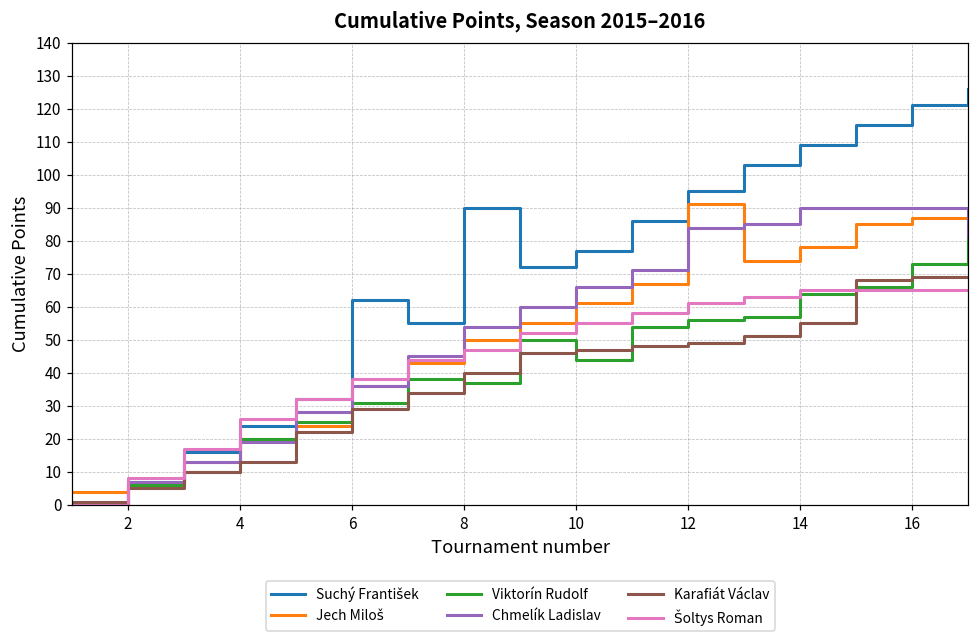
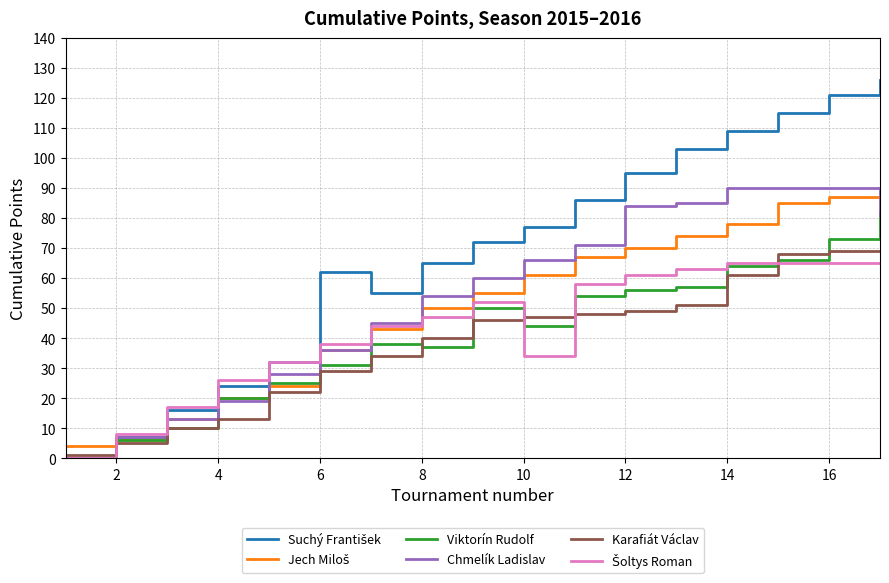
  {
    "Suchý František": {
      "4": 24,
      "6": 62,
-     "8": 90,
+     "8": 65,
      "10": 77,
      "12": 95,
      "14": 109,
      "16": 121
    },
    "Jech Miloš": {
      "8": 50,
      "10": 61,
-     "12": 91,
+     "12": 70,
      "14": 78,
      "16": 87
    },
    "Viktorín Rudolf": {
      "6": 31,
      "8": 37,
      "10": 44,
      "12": 56,
      "14": 64,
      "16": 73
    },
    "Chmelík Ladislav": {
      "4": 19,
      "8": 54,
      "10": 66,
      "12": 84,
      "14": 90,
      "16": 90
    },
    "Karafiát Václav": {
      "2": 5,
      "4": 13,
      "6": 29,
      "8": 40,
      "10": 47,
      "12": 49,
-     "14": 55,
+     "14": 61,
      "16": 69
    },
    "Šoltys Roman": {
      "2": 8,
      "4": 26,
      "6": 38,
      "8": 47,
-     "10": 55,
+     "10": 34,
      "12": 61,
      "14": 65,
      "16": 65
    }
  }
